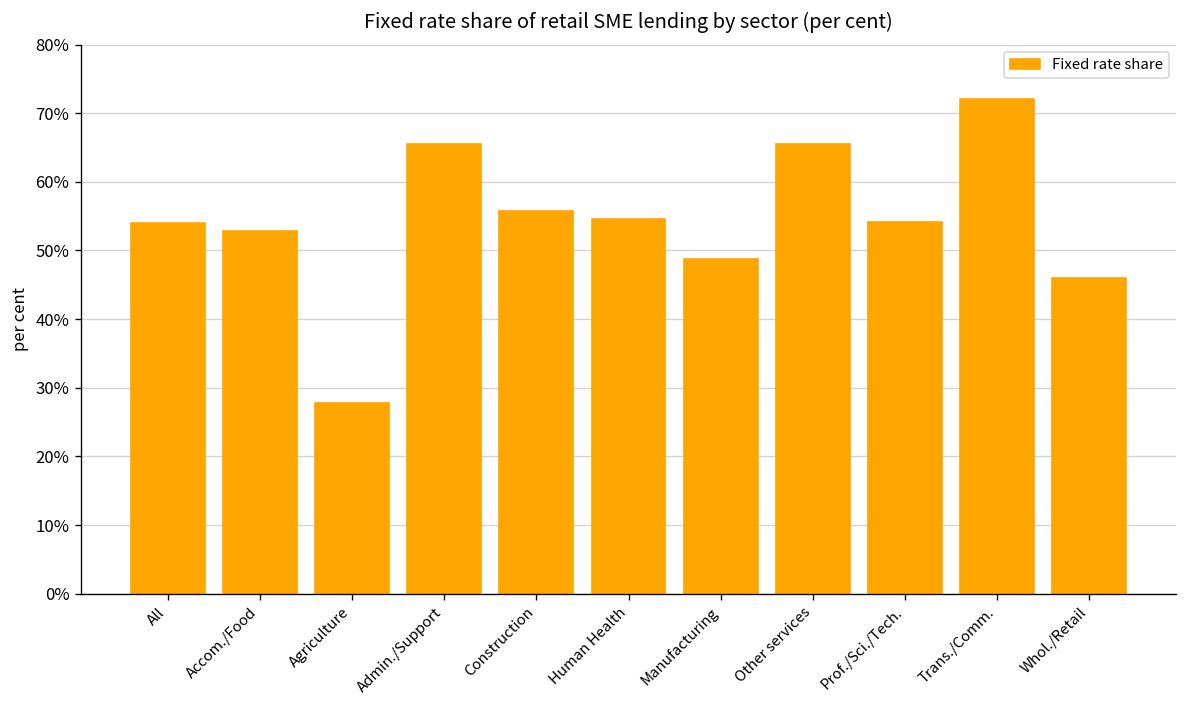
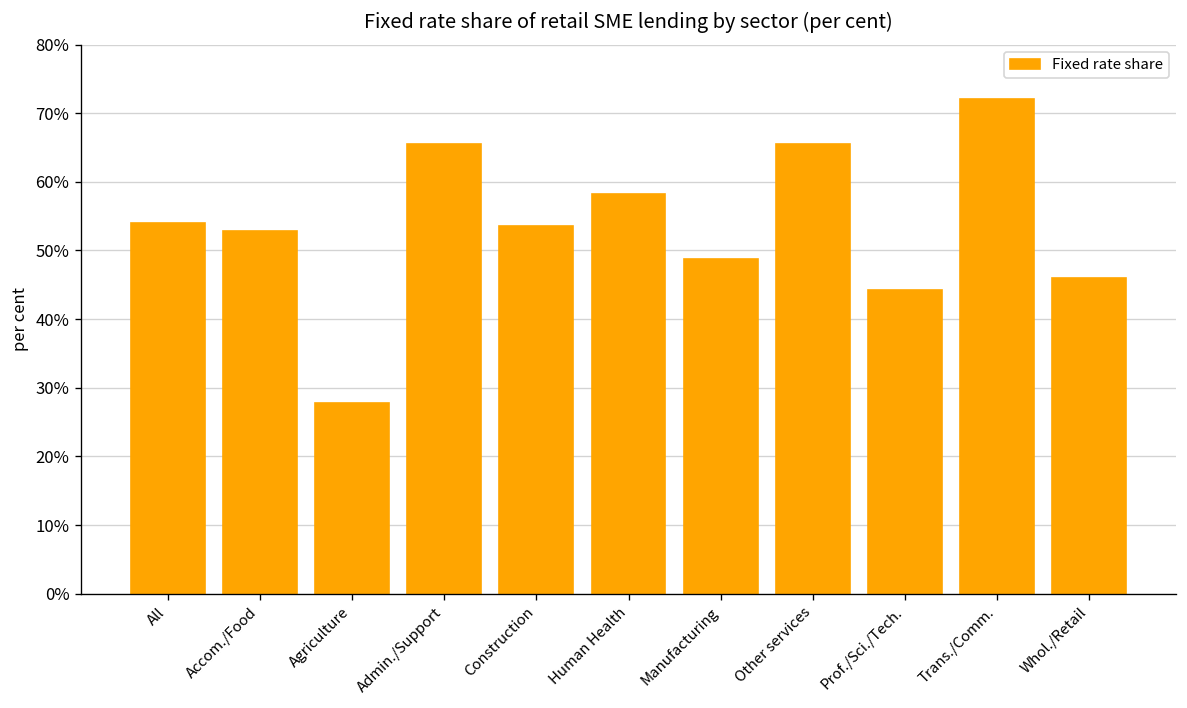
  {
    "All": "54%",
    "Accom./Food": "53%",
    "Agriculture": "28%",
    "Admin./Support": "66%",
-   "Construction": "56%",
-   "Human Health": "55%",
+   "Construction": "54%",
+   "Human Health": "58%",
    "Manufacturing": "49%",
    "Other services": "65%",
-   "Prof./Sci./Tech.": "54%",
+   "Prof./Sci./Tech.": "44%",
    "Trans./Comm.": "72%",
    "Whol./Retail": "46%"
  }
